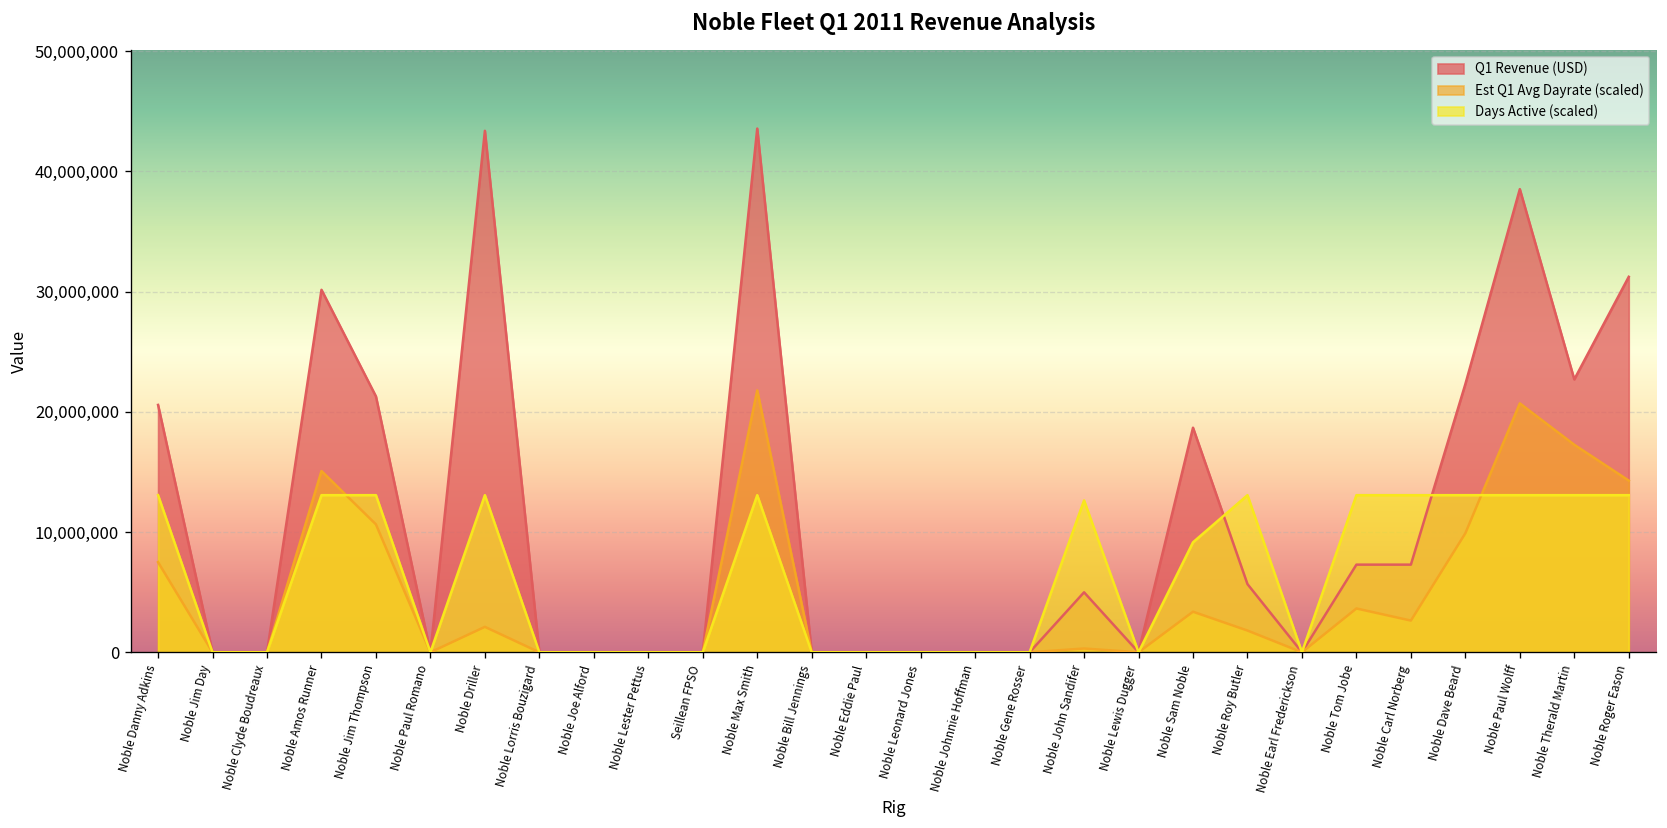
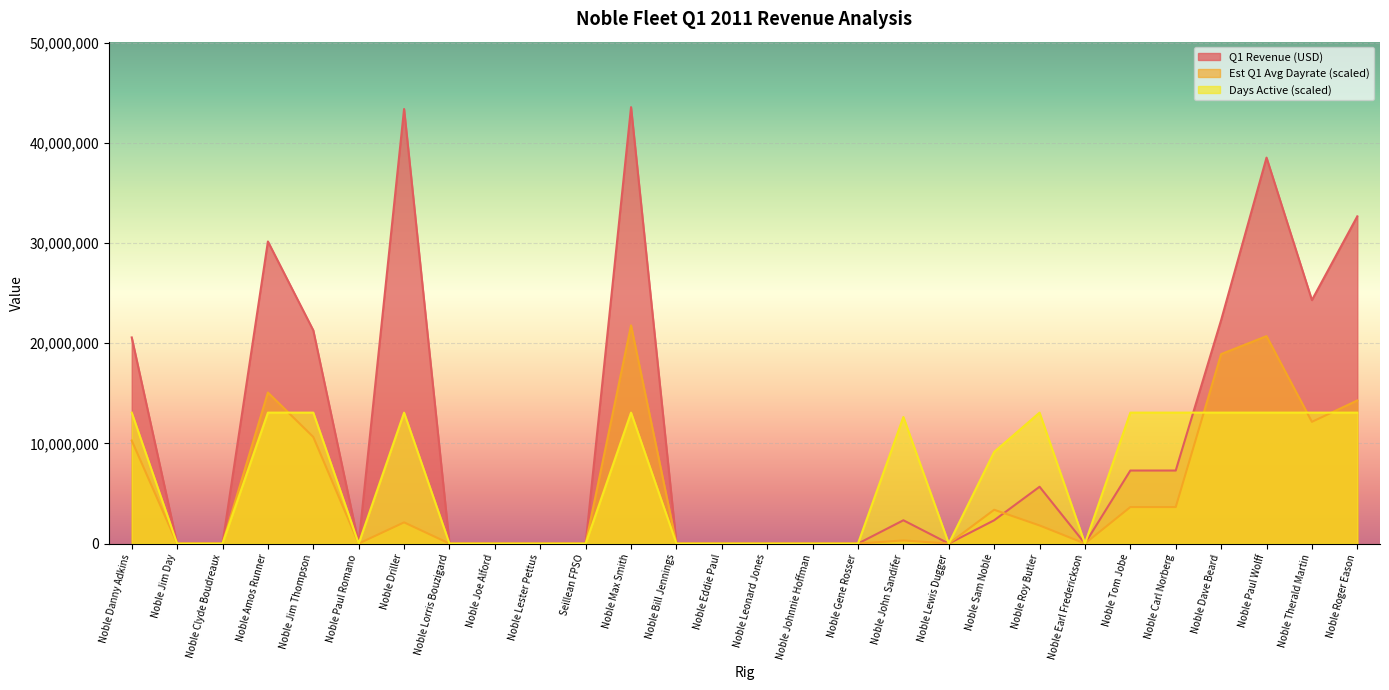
  {
    "Q1 Revenue (USD)": {
      "Noble Danny Adkins": "20,600,000",
      "Noble Amos Runner": "30,200,000",
      "Noble Jim Thompson": "21,300,000",
      "Noble Driller": "43,400,000",
      "Noble Max Smith": "43,600,000",
-     "Noble John Sandifer": "5,000,000",
-     "Noble Sam Noble": "18,700,000",
+     "Noble John Sandifer": "2,300,000",
+     "Noble Sam Noble": "2,300,000",
      "Noble Roy Butler": "5,700,000",
      "Noble Tom Jobe": "7,300,000",
      "Noble Carl Norberg": "7,300,000",
      "Noble Dave Beard": "22,300,000",
      "Noble Paul Wolff": "38,500,000",
-     "Noble Therald Martin": "22,700,000",
-     "Noble Roger Eason": "31,200,000"
+     "Noble Therald Martin": "24,300,000",
+     "Noble Roger Eason": "32,700,000"
    },
    "Est Q1 Avg Dayrate (scaled)": {
-     "Noble Danny Adkins": "7,500,000",
+     "Noble Danny Adkins": "10,300,000",
      "Noble Amos Runner": "15,100,000",
      "Noble Jim Thompson": "10,600,000",
      "Noble Driller": "2,100,000",
      "Noble Max Smith": "21,800,000",
      "Noble John Sandifer": "300,000",
      "Noble Sam Noble": "3,400,000",
      "Noble Roy Butler": "1,800,000",
      "Noble Tom Jobe": "3,600,000",
-     "Noble Carl Norberg": "2,600,000",
-     "Noble Dave Beard": "9,900,000",
+     "Noble Carl Norberg": "3,600,000",
+     "Noble Dave Beard": "18,900,000",
      "Noble Paul Wolff": "20,700,000",
-     "Noble Therald Martin": "17,300,000",
+     "Noble Therald Martin": "12,200,000",
      "Noble Roger Eason": "14,300,000"
    },
    "Days Active (scaled)": {
      "Noble Danny Adkins": "13,100,000",
      "Noble Amos Runner": "13,100,000",
      "Noble Jim Thompson": "13,100,000",
      "Noble Driller": "13,100,000",
      "Noble Max Smith": "13,100,000",
      "Noble John Sandifer": "12,600,000",
      "Noble Sam Noble": "9,100,000",
      "Noble Roy Butler": "13,100,000",
      "Noble Tom Jobe": "13,100,000",
      "Noble Carl Norberg": "13,100,000",
      "Noble Dave Beard": "13,100,000",
      "Noble Paul Wolff": "13,100,000",
      "Noble Therald Martin": "13,100,000",
      "Noble Roger Eason": "13,100,000"
    }
  }
